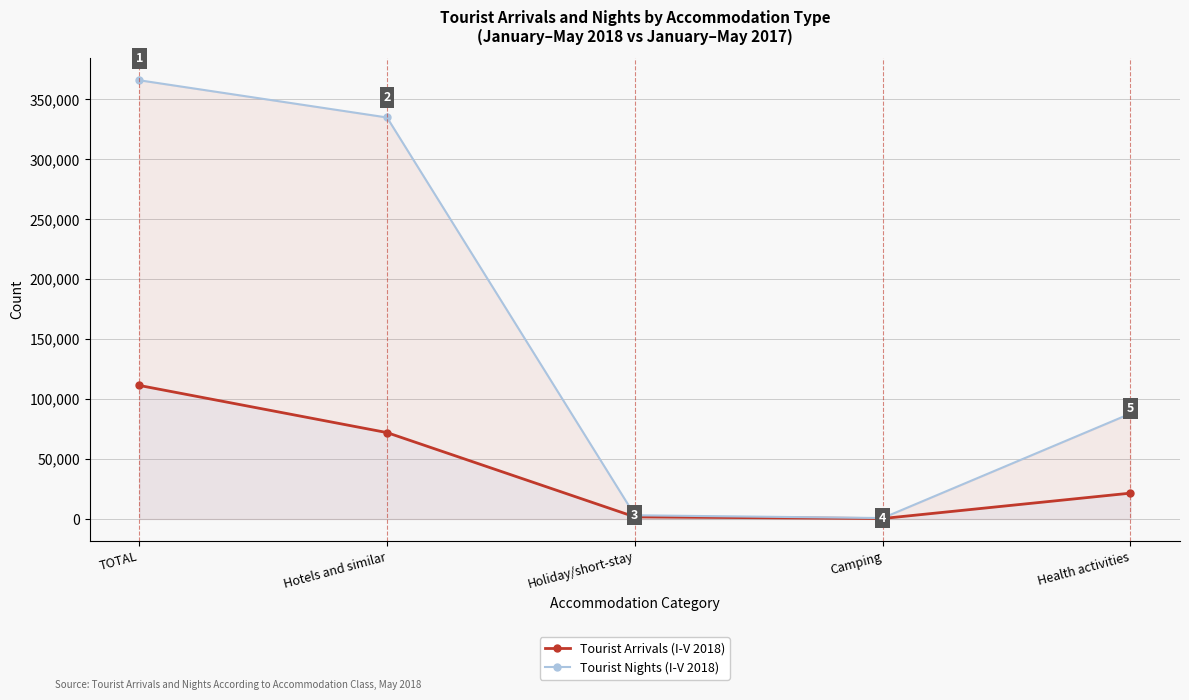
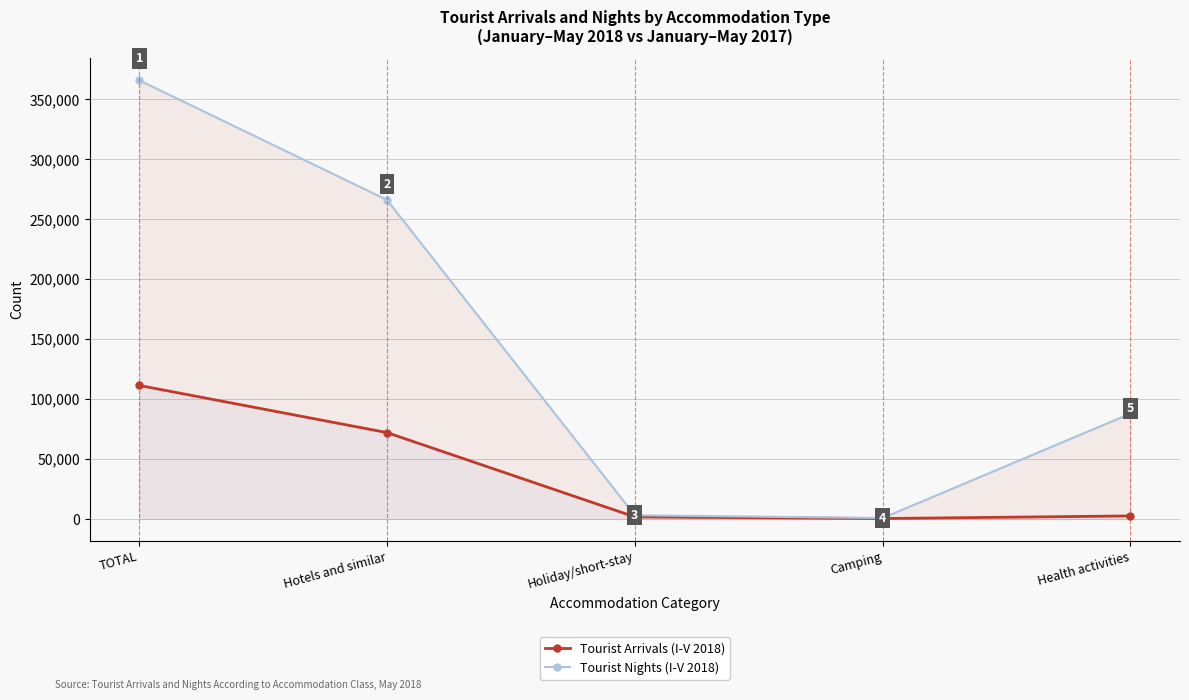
  {
    "Tourist Arrivals (I-V 2018)": {
      "TOTAL": "111,000",
      "Hotels and similar": "72,000",
-     "Health activities": "22,000"
+     "Health activities": "3,000"
    },
    "Tourist Nights (I-V 2018)": {
-     "Hotels and similar": "335,000"
+     "Hotels and similar": "266,000"
    }
  }
